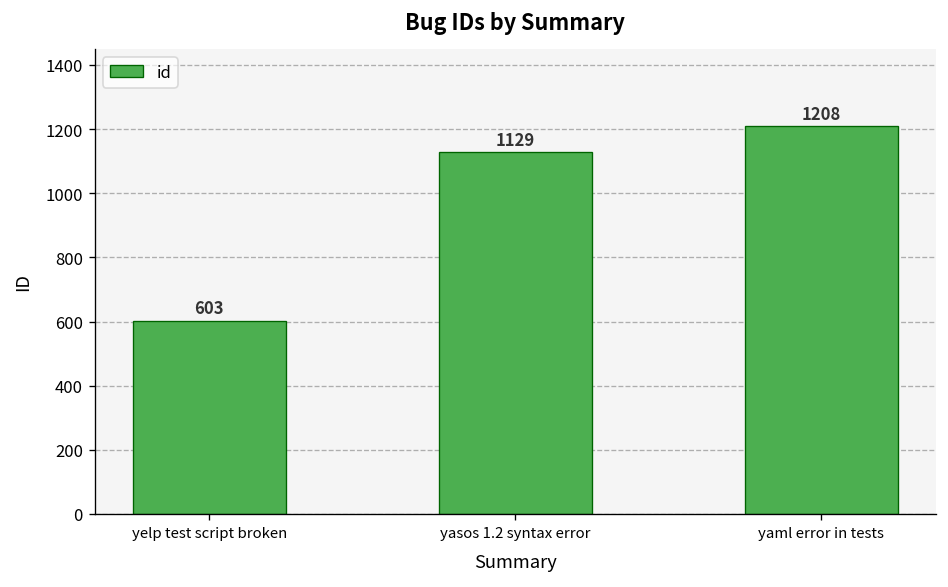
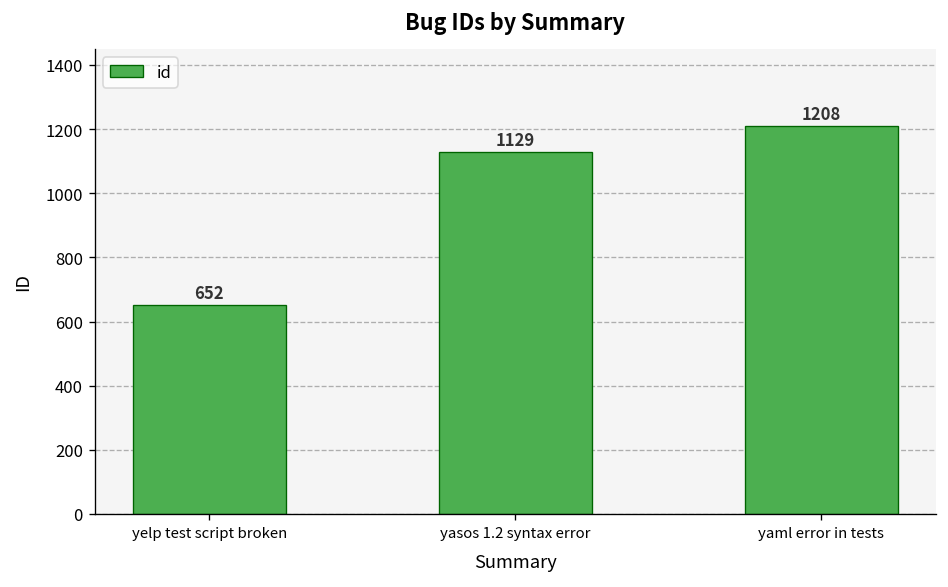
  {
-   "yelp test script broken": 603,
+   "yelp test script broken": 652,
    "yasos 1.2 syntax error": 1129,
    "yaml error in tests": 1208
  }
